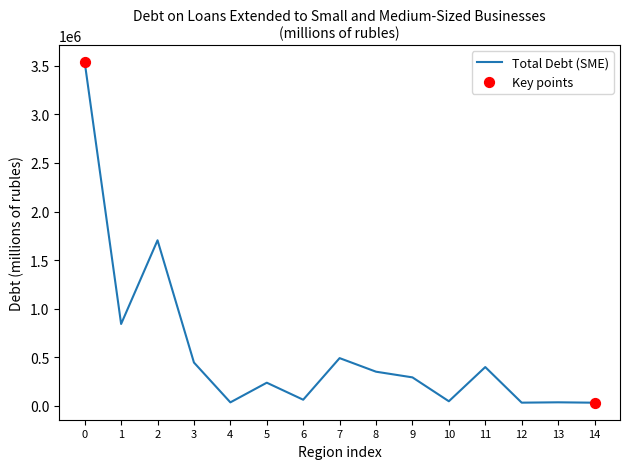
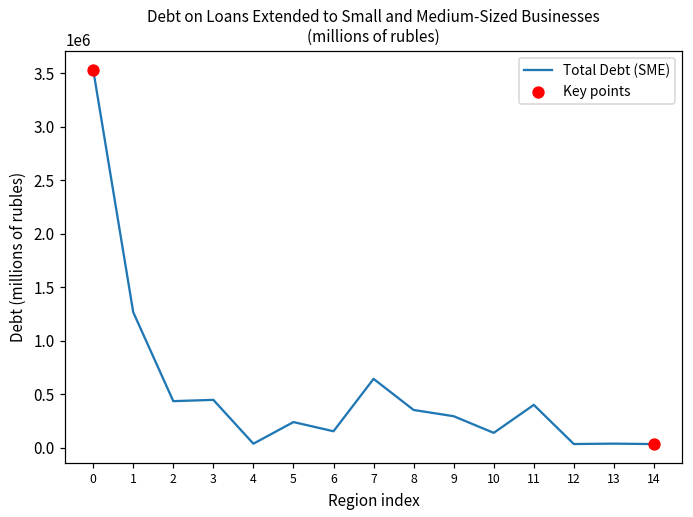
  {
    "Total Debt (SME)": {
-     "1": 800000,
-     "2": 1700000,
+     "1": 1300000,
+     "2": 400000,
      "3": 400000,
      "4": 0,
      "5": 200000,
-     "6": 100000,
-     "7": 500000,
+     "6": 200000,
+     "7": 600000,
      "8": 400000,
      "9": 300000,
-     "10": 0,
+     "10": 100000,
      "11": 400000,
      "12": 0,
      "13": 0
    }
  }
